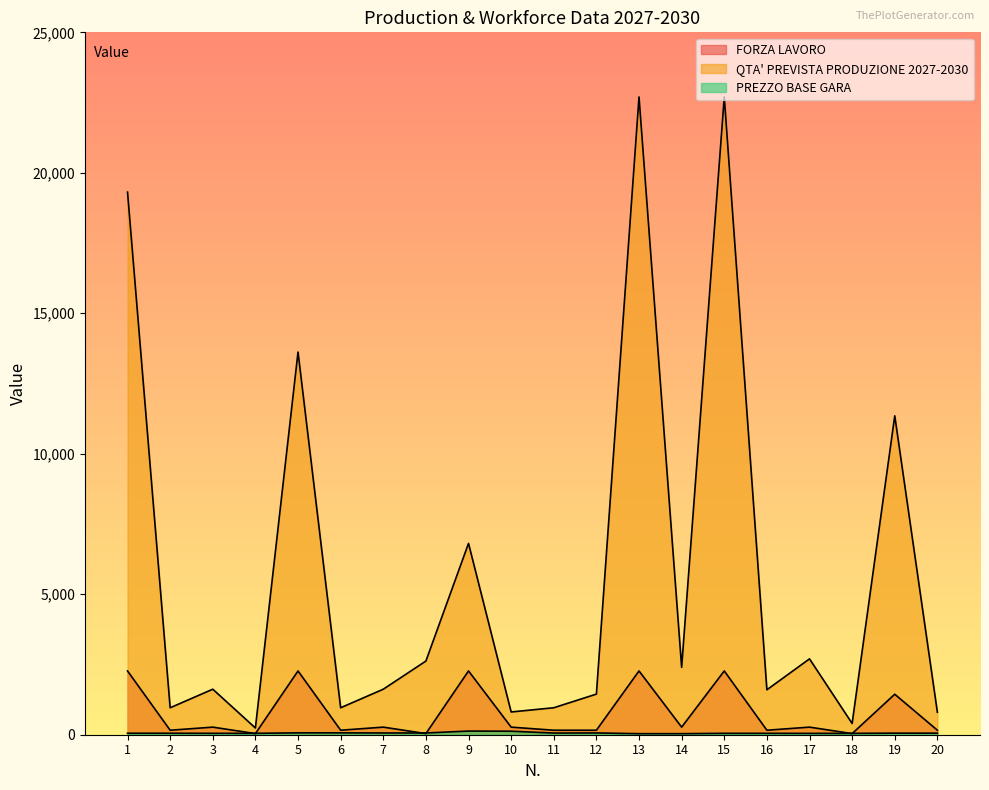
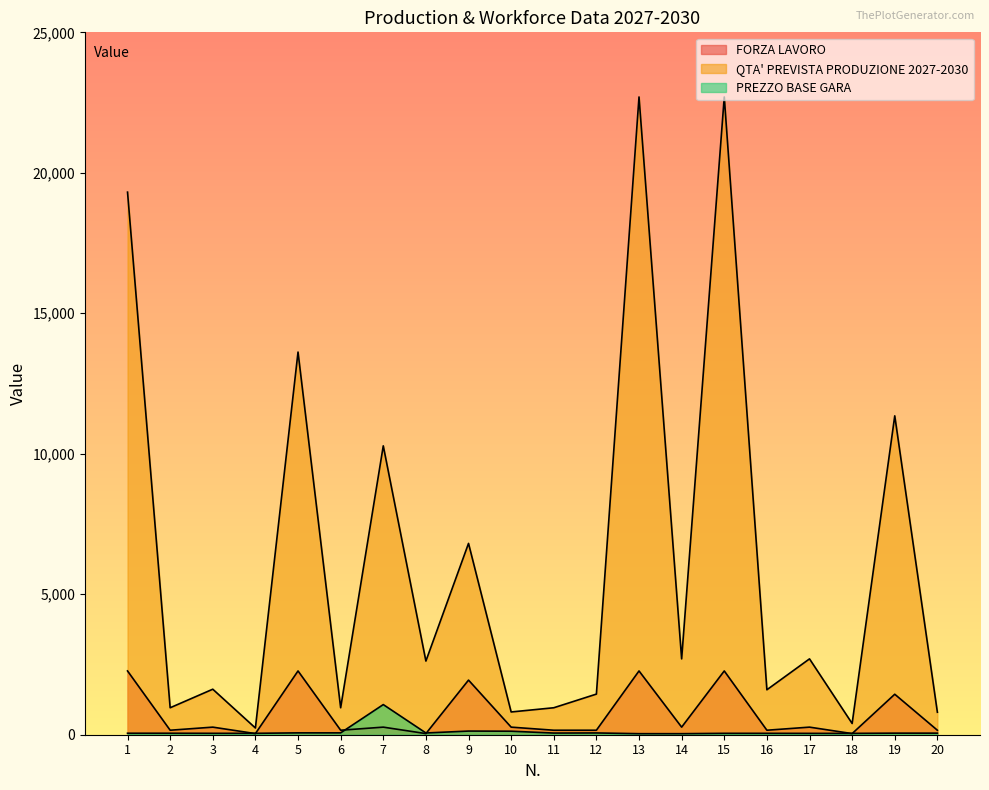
  {
    "FORZA LAVORO": {
      "1": "2,300",
      "2": "200",
      "3": "300",
      "5": "2,300",
      "6": "200",
      "7": "300",
-     "9": "2,300",
+     "9": "1,900",
      "10": "300",
      "11": "200",
      "12": "200",
      "13": "2,300",
      "14": "300",
      "15": "2,300",
      "16": "200",
      "17": "300",
      "19": "1,400",
      "20": "200"
    },
    "QTA' PREVISTA PRODUZIONE 2027-2030": {
      "1": "19,300",
      "2": "1,000",
      "3": "1,600",
      "4": "200",
      "5": "13,600",
      "6": "1,000",
-     "7": "1,600",
+     "7": "10,300",
      "8": "2,600",
      "9": "6,800",
      "10": "800",
      "11": "1,000",
      "12": "1,400",
      "13": "22,700",
-     "14": "2,400",
+     "14": "2,700",
      "16": "1,600",
      "17": "2,700",
      "18": "400",
      "19": "11,400",
      "20": "800"
    },
    "PREZZO BASE GARA": {
      "1": "100",
      "2": "100",
      "3": "100",
      "5": "100",
      "6": "100",
-     "7": "100",
+     "7": "1,100",
      "9": "100",
      "10": "100",
      "11": "100",
      "12": "100",
      "13": "0",
      "14": "0",
      "15": "100",
      "16": "100",
      "17": "0",
      "19": "100",
      "20": "100"
    }
  }
